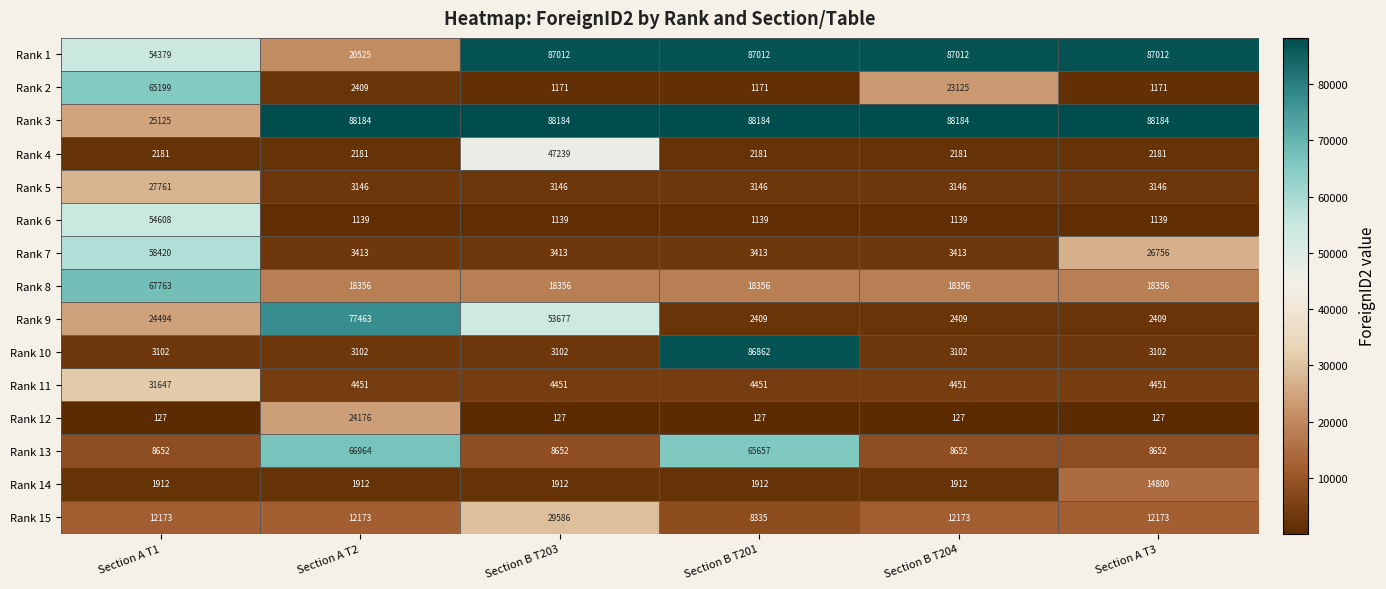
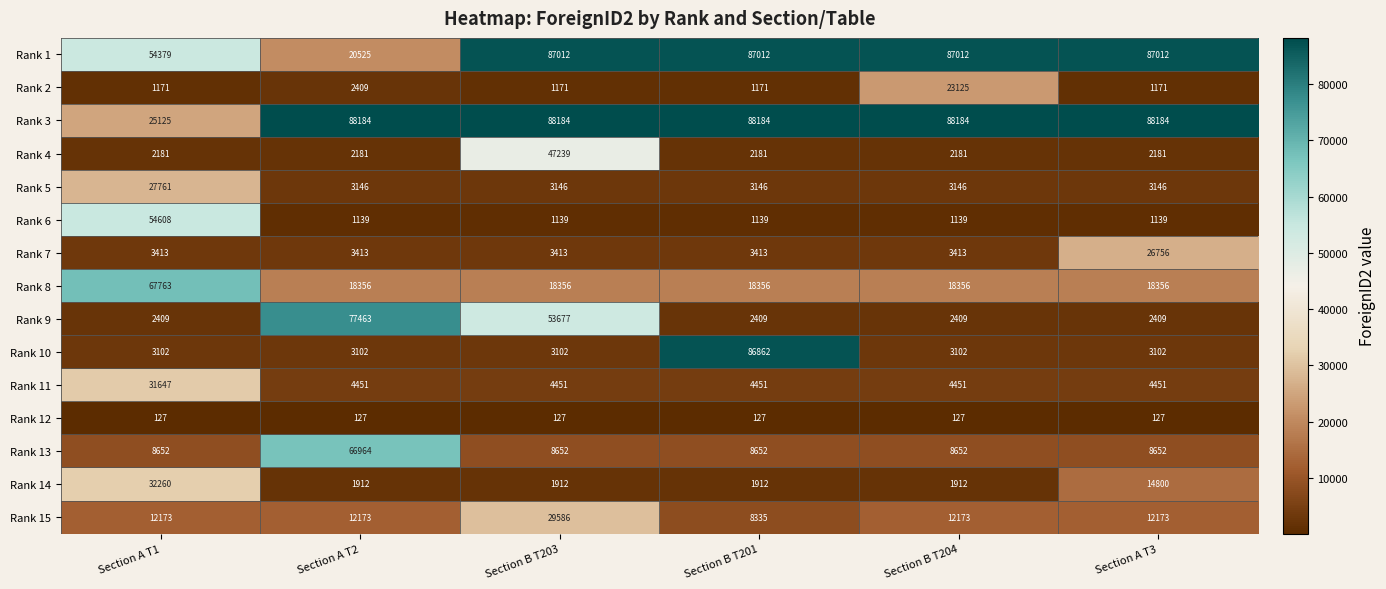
  {
    "Rank 1": {
      "Section A T1": 54379,
      "Section A T2": 20525,
      "Section B T203": 87012,
      "Section B T201": 87012,
      "Section B T204": 87012,
      "Section A T3": 87012
    },
    "Rank 2": {
-     "Section A T1": 65199,
+     "Section A T1": 1171,
      "Section A T2": 2409,
      "Section B T203": 1171,
      "Section B T201": 1171,
      "Section B T204": 23125,
      "Section A T3": 1171
    },
    "Rank 3": {
      "Section A T1": 25125,
      "Section A T2": 88184,
      "Section B T203": 88184,
      "Section B T201": 88184,
      "Section B T204": 88184,
      "Section A T3": 88184
    },
    "Rank 4": {
      "Section A T1": 2181,
      "Section A T2": 2181,
      "Section B T203": 47239,
      "Section B T201": 2181,
      "Section B T204": 2181,
      "Section A T3": 2181
    },
    "Rank 5": {
      "Section A T1": 27761,
      "Section A T2": 3146,
      "Section B T203": 3146,
      "Section B T201": 3146,
      "Section B T204": 3146,
      "Section A T3": 3146
    },
    "Rank 6": {
      "Section A T1": 54608,
      "Section A T2": 1139,
      "Section B T203": 1139,
      "Section B T201": 1139,
      "Section B T204": 1139,
      "Section A T3": 1139
    },
    "Rank 7": {
-     "Section A T1": 58420,
+     "Section A T1": 3413,
      "Section A T2": 3413,
      "Section B T203": 3413,
      "Section B T201": 3413,
      "Section B T204": 3413,
      "Section A T3": 26756
    },
    "Rank 8": {
      "Section A T1": 67763,
      "Section A T2": 18356,
      "Section B T203": 18356,
      "Section B T201": 18356,
      "Section B T204": 18356,
      "Section A T3": 18356
    },
    "Rank 9": {
-     "Section A T1": 24494,
+     "Section A T1": 2409,
      "Section A T2": 77463,
      "Section B T203": 53677,
      "Section B T201": 2409,
      "Section B T204": 2409,
      "Section A T3": 2409
    },
    "Rank 10": {
      "Section A T1": 3102,
      "Section A T2": 3102,
      "Section B T203": 3102,
      "Section B T201": 86862,
      "Section B T204": 3102,
      "Section A T3": 3102
    },
    "Rank 11": {
      "Section A T1": 31647,
      "Section A T2": 4451,
      "Section B T203": 4451,
      "Section B T201": 4451,
      "Section B T204": 4451,
      "Section A T3": 4451
    },
    "Rank 12": {
      "Section A T1": 127,
-     "Section A T2": 24176,
+     "Section A T2": 127,
      "Section B T203": 127,
      "Section B T201": 127,
      "Section B T204": 127,
      "Section A T3": 127
    },
    "Rank 13": {
      "Section A T1": 8652,
      "Section A T2": 66964,
      "Section B T203": 8652,
-     "Section B T201": 65657,
+     "Section B T201": 8652,
      "Section B T204": 8652,
      "Section A T3": 8652
    },
    "Rank 14": {
-     "Section A T1": 1912,
+     "Section A T1": 32260,
      "Section A T2": 1912,
      "Section B T203": 1912,
      "Section B T201": 1912,
      "Section B T204": 1912,
      "Section A T3": 14800
    },
    "Rank 15": {
      "Section A T1": 12173,
      "Section A T2": 12173,
      "Section B T203": 29586,
      "Section B T201": 8335,
      "Section B T204": 12173,
      "Section A T3": 12173
    }
  }
